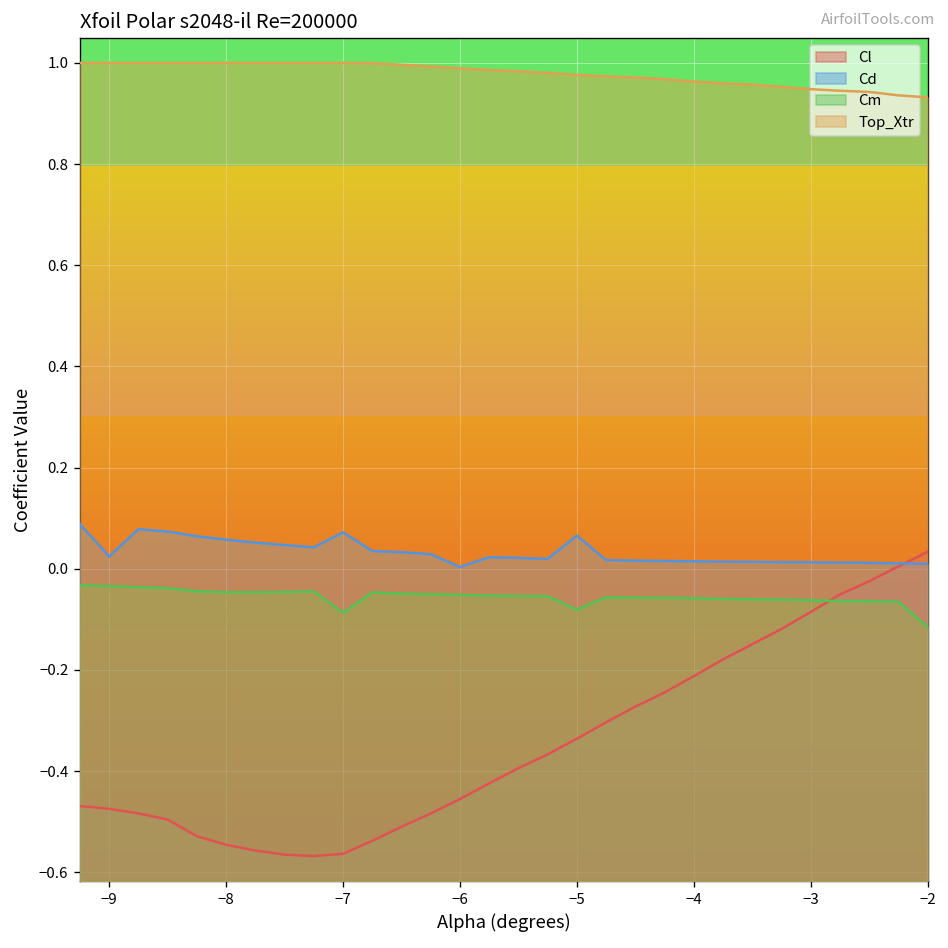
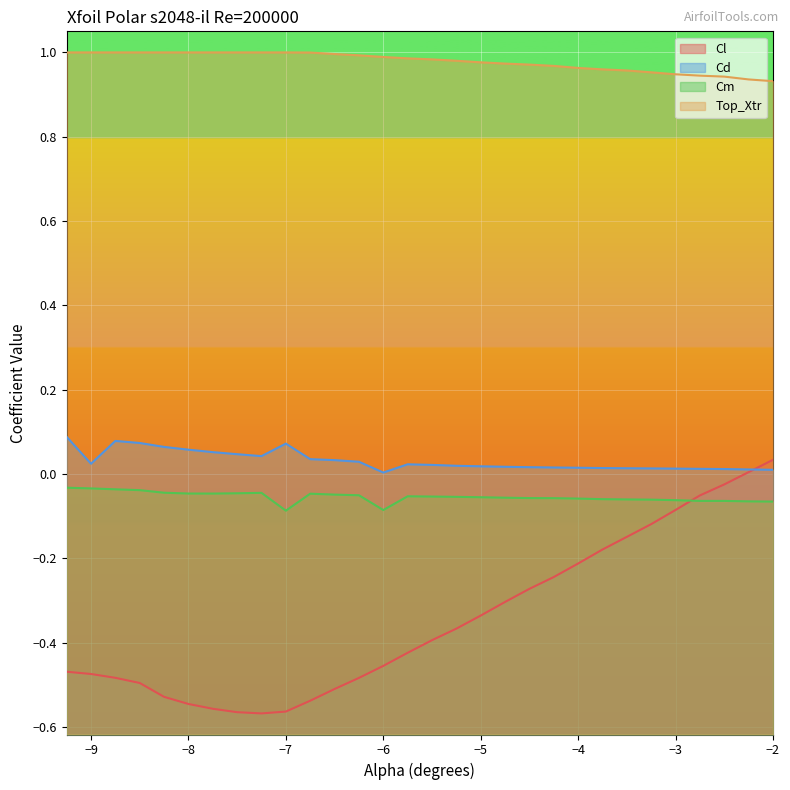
  {
    "Cd": {
      "−9": 0.02,
      "−8": 0.06,
      "−7": 0.07,
      "−6": 0.00,
-     "−5": 0.07,
+     "−5": 0.02,
      "−4": 0.01,
      "−3": 0.01,
      "−2": 0.01
    },
    "Cm": {
      "−9": -0.03,
      "−8": -0.05,
      "−7": -0.09,
-     "−6": -0.05,
-     "−5": -0.08,
+     "−6": -0.09,
+     "−5": -0.06,
      "−4": -0.06,
      "−3": -0.06,
-     "−2": -0.12
+     "−2": -0.07
    }
  }
